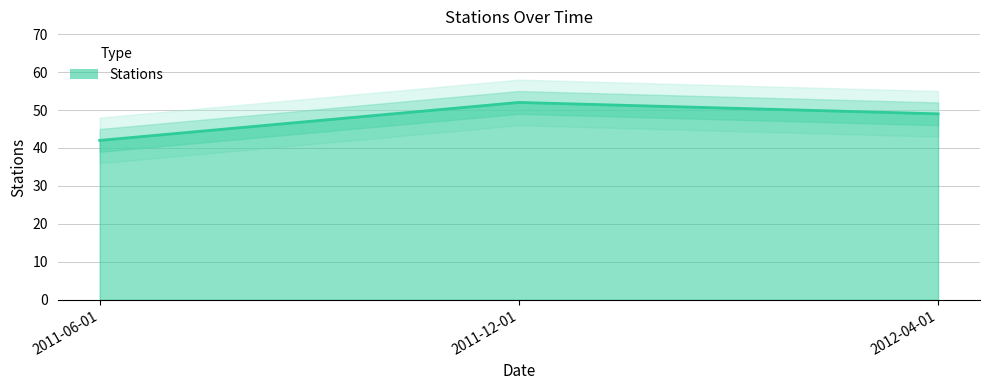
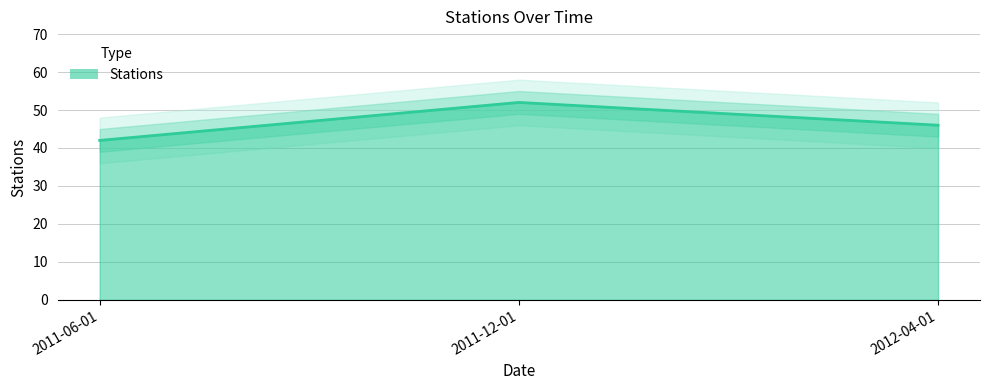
  {
    "Stations": {
      "2011-06-01": 42,
      "2011-12-01": 52,
-     "2012-04-01": 49
+     "2012-04-01": 46
    }
  }
